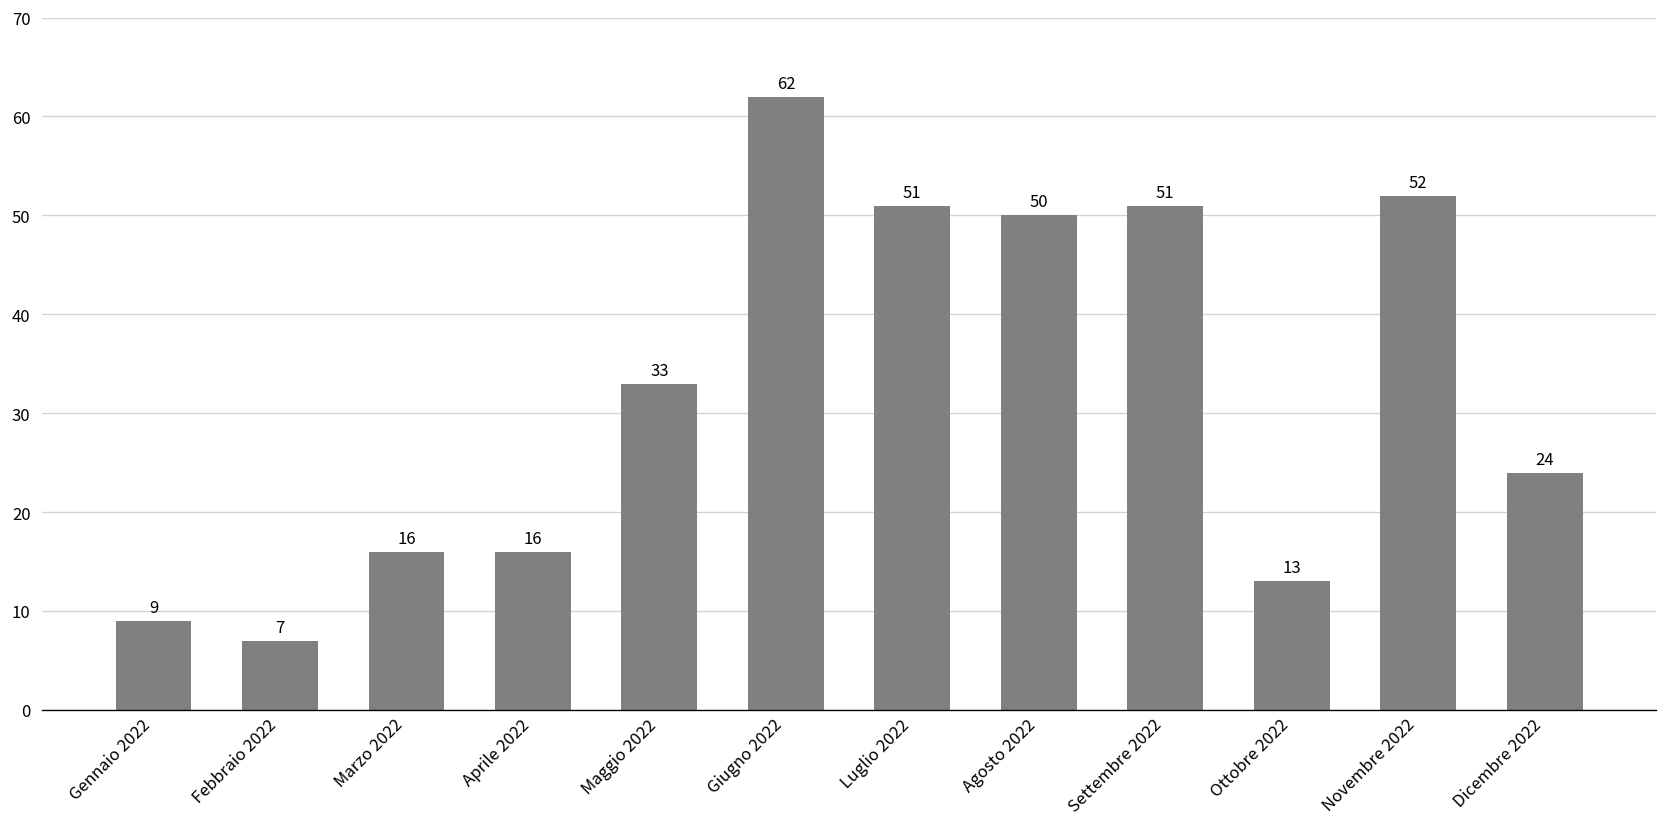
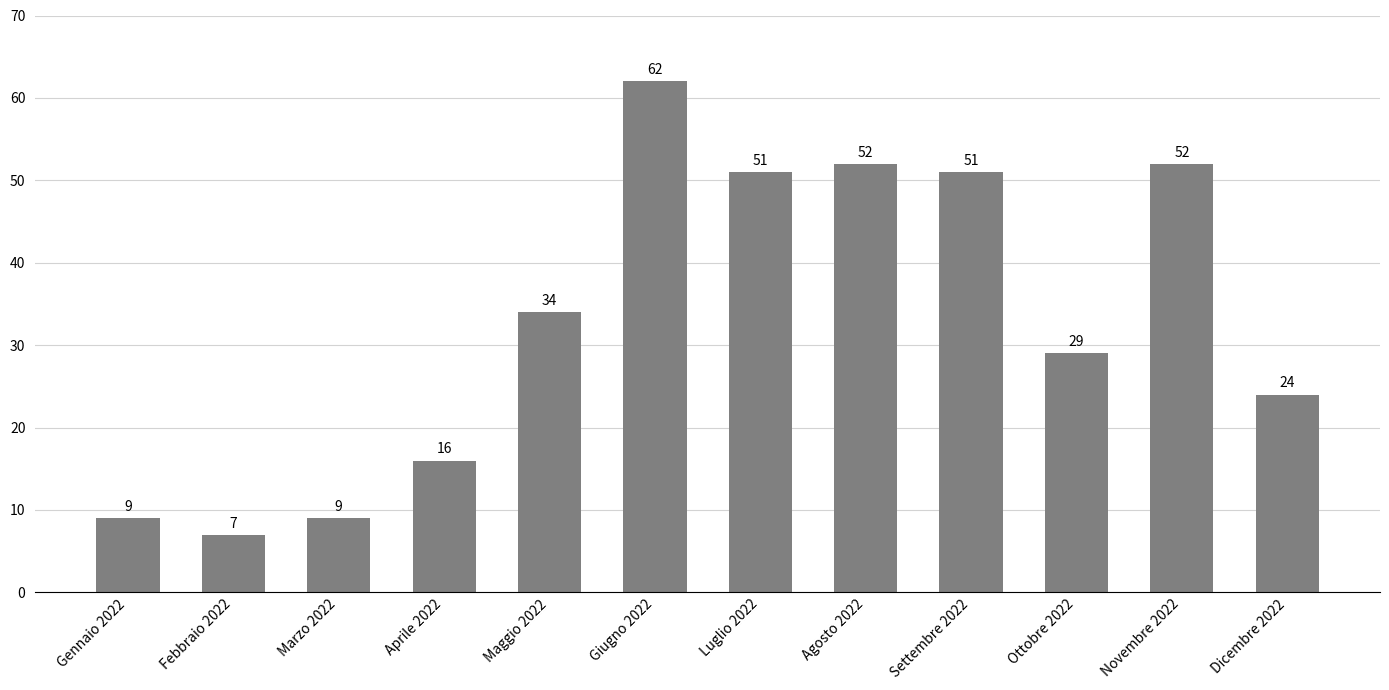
  {
    "Gennaio 2022": 9,
    "Febbraio 2022": 7,
-   "Marzo 2022": 16,
+   "Marzo 2022": 9,
    "Aprile 2022": 16,
-   "Maggio 2022": 33,
+   "Maggio 2022": 34,
    "Giugno 2022": 62,
    "Luglio 2022": 51,
-   "Agosto 2022": 50,
+   "Agosto 2022": 52,
    "Settembre 2022": 51,
-   "Ottobre 2022": 13,
+   "Ottobre 2022": 29,
    "Novembre 2022": 52,
    "Dicembre 2022": 24
  }
